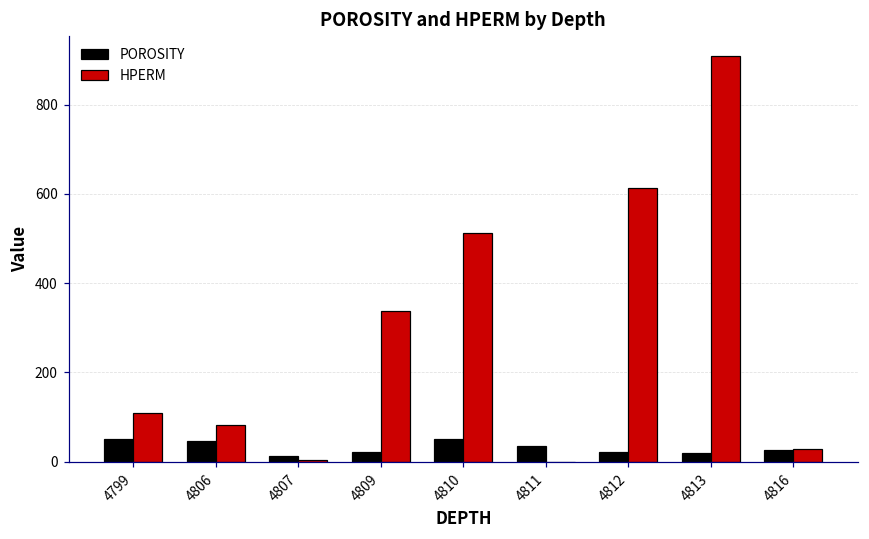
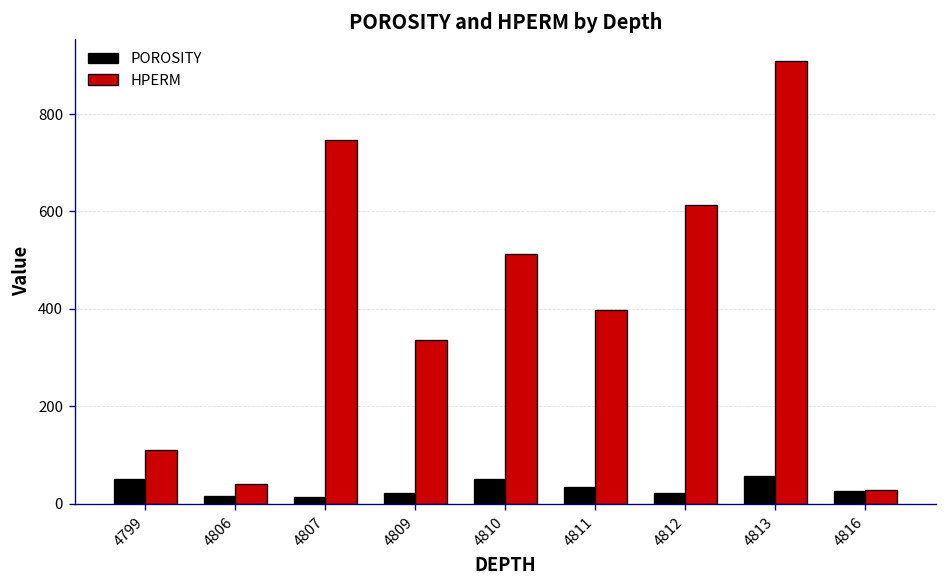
  {
    "POROSITY": {
      "4799": 50,
-     "4806": 50,
+     "4806": 20,
      "4807": 10,
      "4809": 20,
      "4810": 50,
      "4811": 30,
      "4812": 20,
-     "4813": 20,
+     "4813": 60,
      "4816": 30
    },
    "HPERM": {
      "4799": 110,
-     "4806": 80,
-     "4807": 0,
+     "4806": 40,
+     "4807": 750,
      "4809": 340,
      "4810": 510,
-     "4811": 0,
+     "4811": 400,
      "4812": 610,
      "4813": 910,
      "4816": 30
    }
  }
